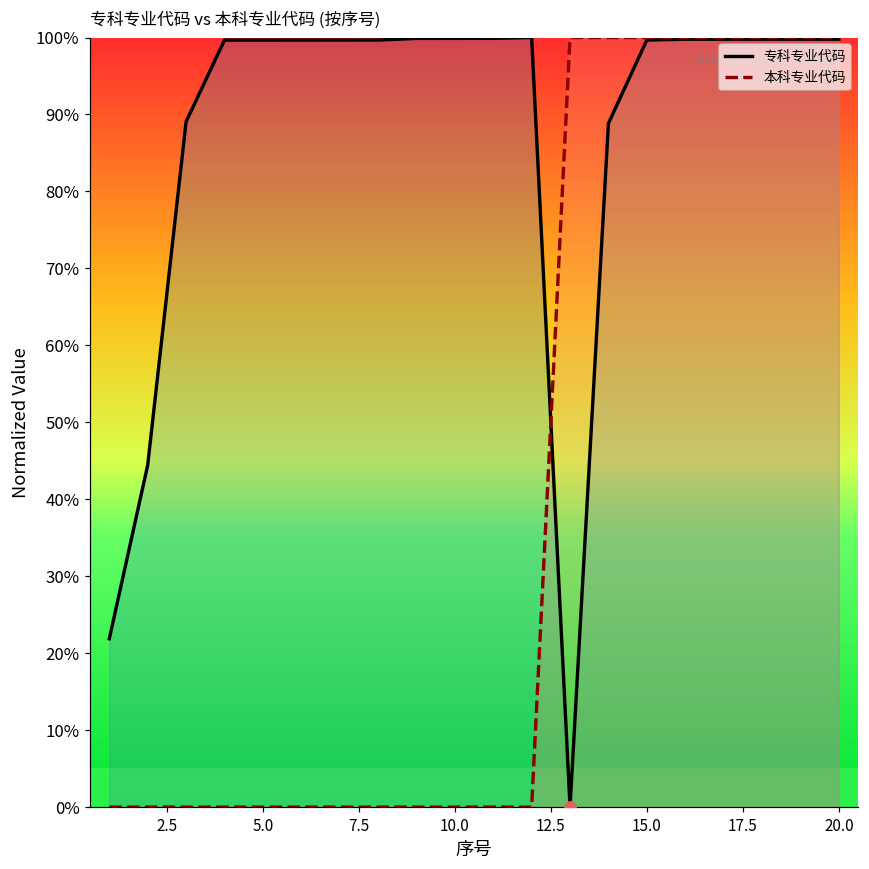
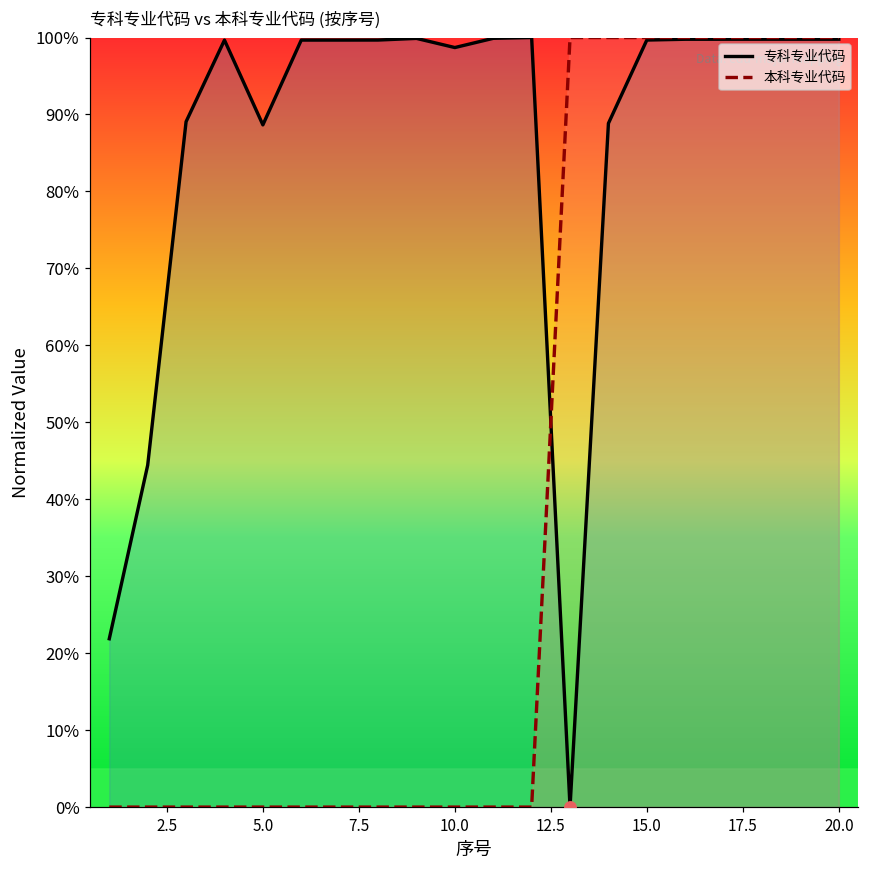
  {
    "专科专业代码": {
-     "5.0": "100%",
-     "10.0": "100%"
+     "5.0": "89%",
+     "10.0": "99%"
    }
  }
